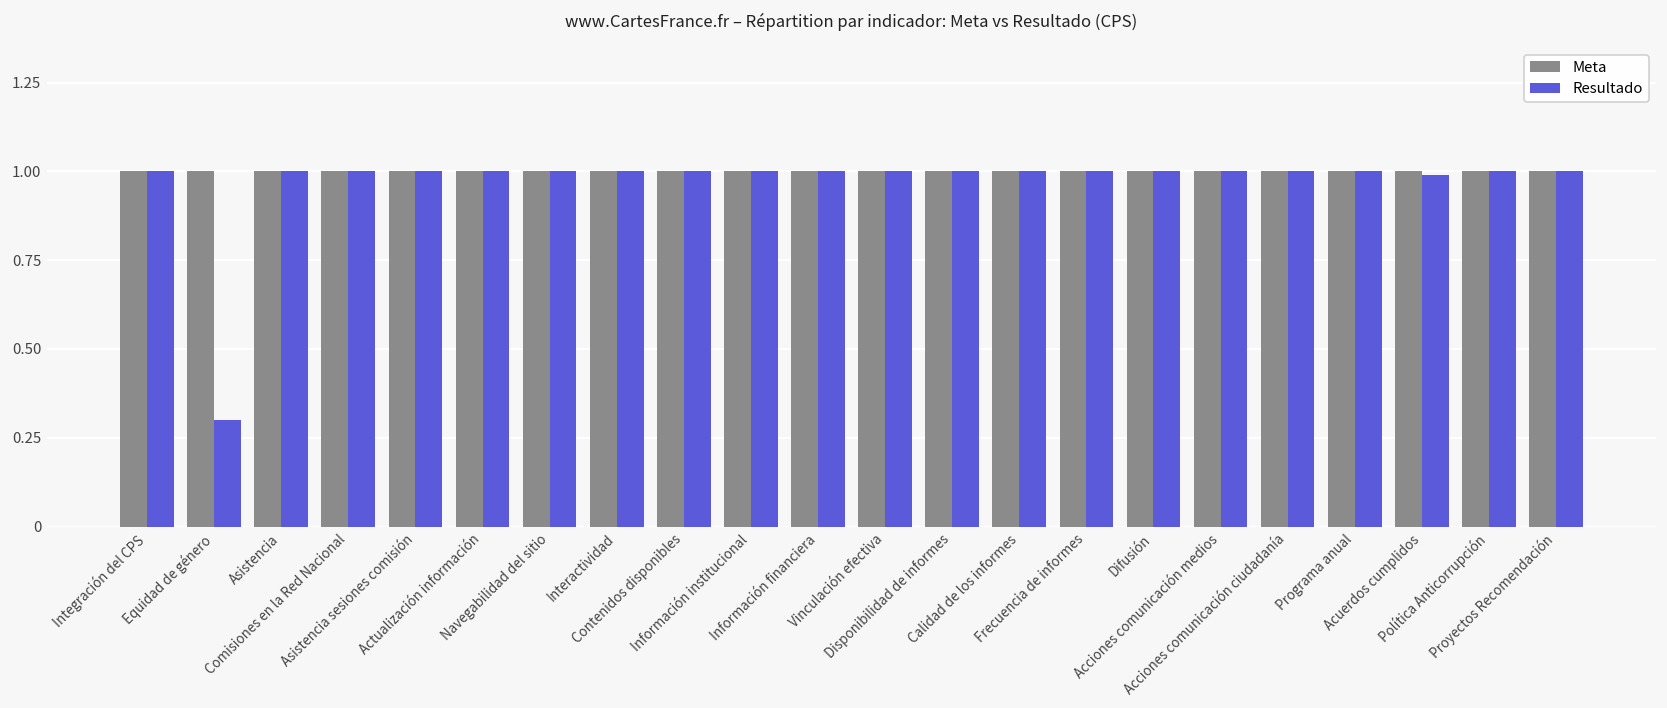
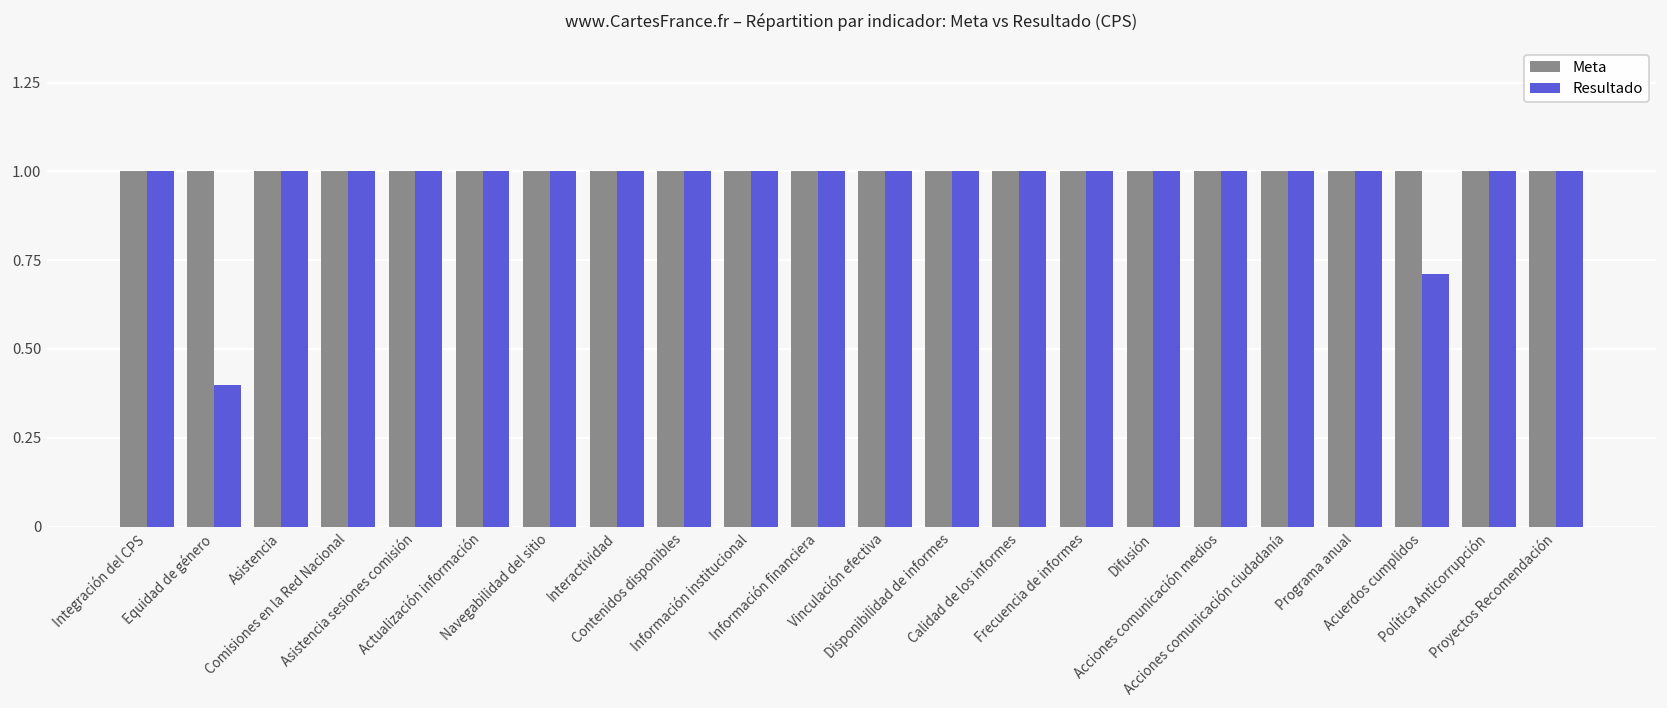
  {
    "Meta": {
      "Integración del CPS": 1.00,
      "Equidad de género": 1.00,
      "Asistencia": 1.00,
      "Comisiones en la Red Nacional": 1.00,
      "Asistencia sesiones comisión": 1.00,
      "Actualización información": 1.00,
      "Navegabilidad del sitio": 1.00,
      "Interactividad": 1.00,
      "Contenidos disponibles": 1.00,
      "Información institucional": 1.00,
      "Información financiera": 1.00,
      "Vinculación efectiva": 1.00,
      "Disponibilidad de informes": 1.00,
      "Calidad de los informes": 1.00,
      "Frecuencia de informes": 1.00,
      "Difusión": 1.00,
      "Acciones comunicación medios": 1.00,
      "Acciones comunicación ciudadanía": 1.00,
      "Programa anual": 1.00,
      "Acuerdos cumplidos": 1.00,
      "Política Anticorrupción": 1.00,
      "Proyectos Recomendación": 1.00
    },
    "Resultado": {
      "Integración del CPS": 1.00,
-     "Equidad de género": 0.3,
+     "Equidad de género": 0.4,
      "Asistencia": 1.00,
      "Comisiones en la Red Nacional": 1.00,
      "Asistencia sesiones comisión": 1.00,
      "Actualización información": 1.00,
      "Navegabilidad del sitio": 1.00,
      "Interactividad": 1.00,
      "Contenidos disponibles": 1.00,
      "Información institucional": 1.00,
      "Información financiera": 1.00,
      "Vinculación efectiva": 1.00,
      "Disponibilidad de informes": 1.00,
      "Calidad de los informes": 1.00,
      "Frecuencia de informes": 1.00,
      "Difusión": 1.00,
      "Acciones comunicación medios": 1.00,
      "Acciones comunicación ciudadanía": 1.00,
      "Programa anual": 1.00,
-     "Acuerdos cumplidos": 0.99,
+     "Acuerdos cumplidos": 0.71,
      "Política Anticorrupción": 1.00,
      "Proyectos Recomendación": 1.00
    }
  }
